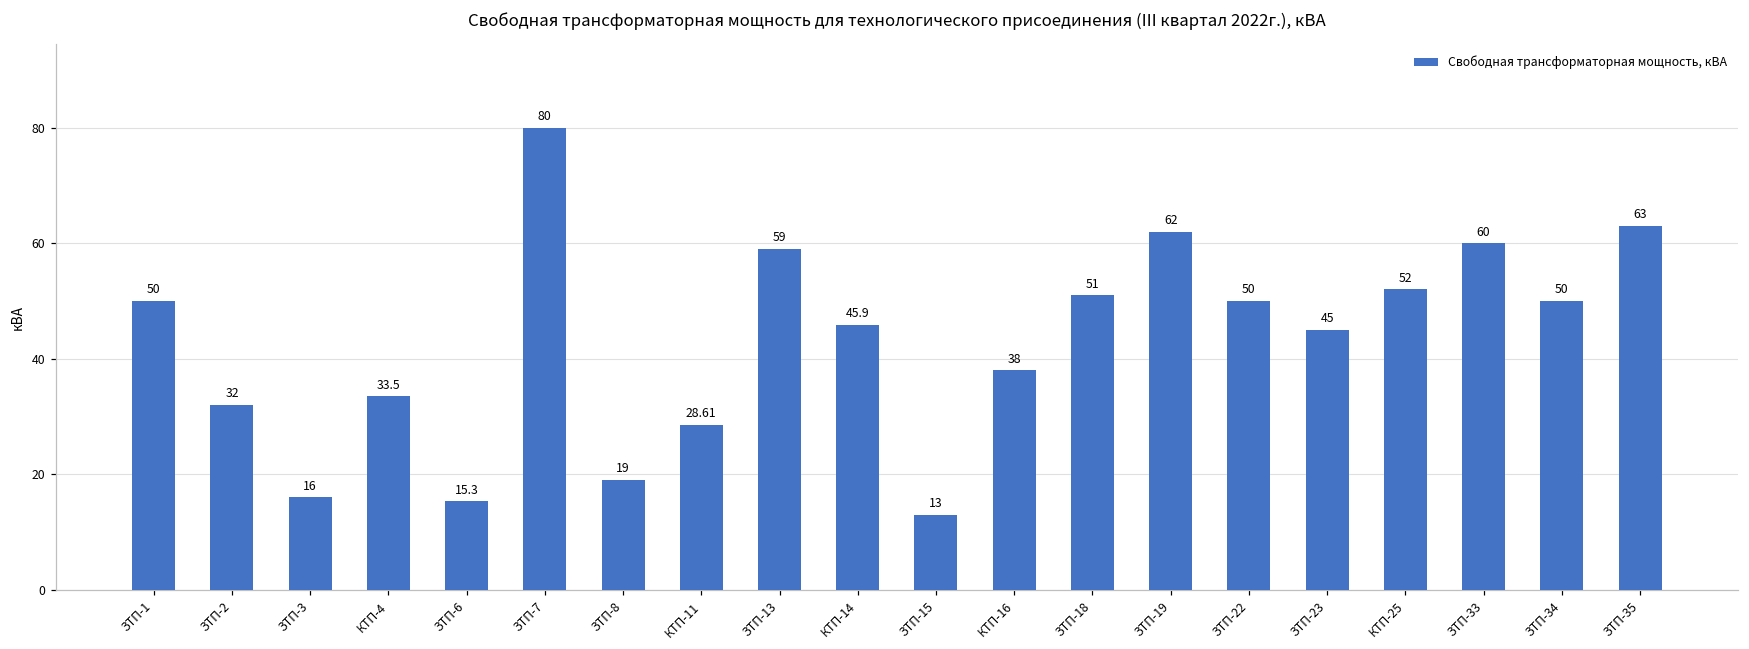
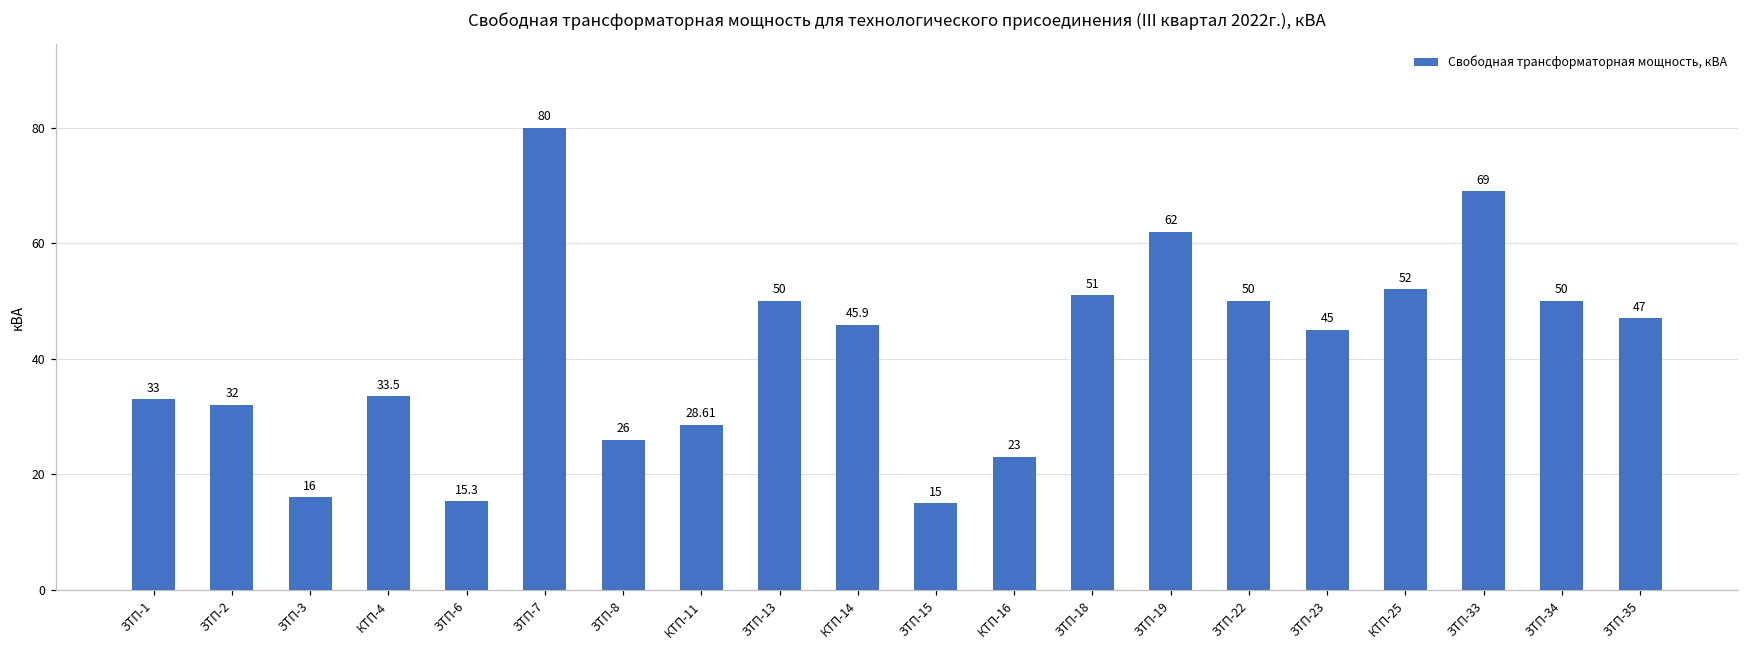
  {
-   "ЗТП-1": 50,
+   "ЗТП-1": 33,
    "ЗТП-2": 32,
    "ЗТП-3": 16,
    "КТП-4": 33.5,
    "ЗТП-6": 15.3,
    "ЗТП-7": 80,
-   "ЗТП-8": 19,
+   "ЗТП-8": 26,
    "КТП-11": 28.61,
-   "ЗТП-13": 59,
+   "ЗТП-13": 50,
    "КТП-14": 45.9,
-   "ЗТП-15": 13,
-   "КТП-16": 38,
+   "ЗТП-15": 15,
+   "КТП-16": 23,
    "ЗТП-18": 51,
    "ЗТП-19": 62,
    "ЗТП-22": 50,
    "ЗТП-23": 45,
    "КТП-25": 52,
-   "ЗТП-33": 60,
+   "ЗТП-33": 69,
    "ЗТП-34": 50,
-   "ЗТП-35": 63
+   "ЗТП-35": 47
  }
